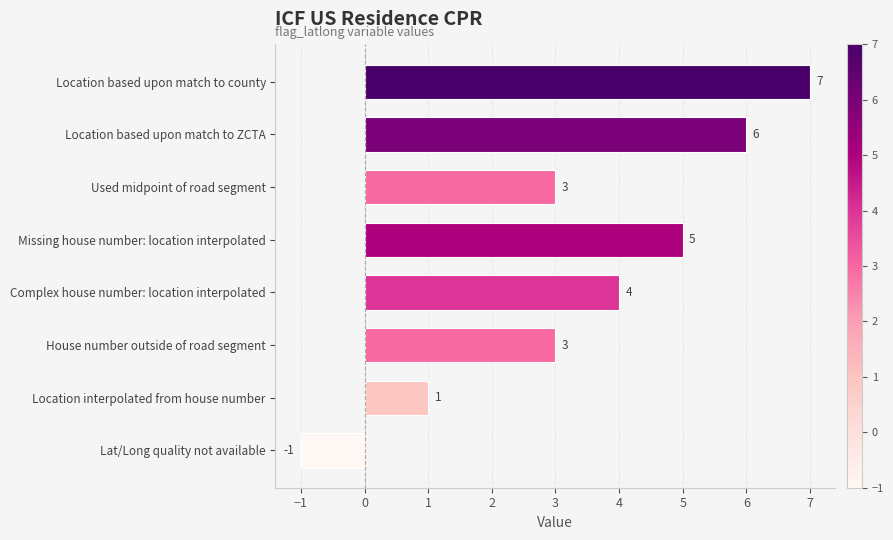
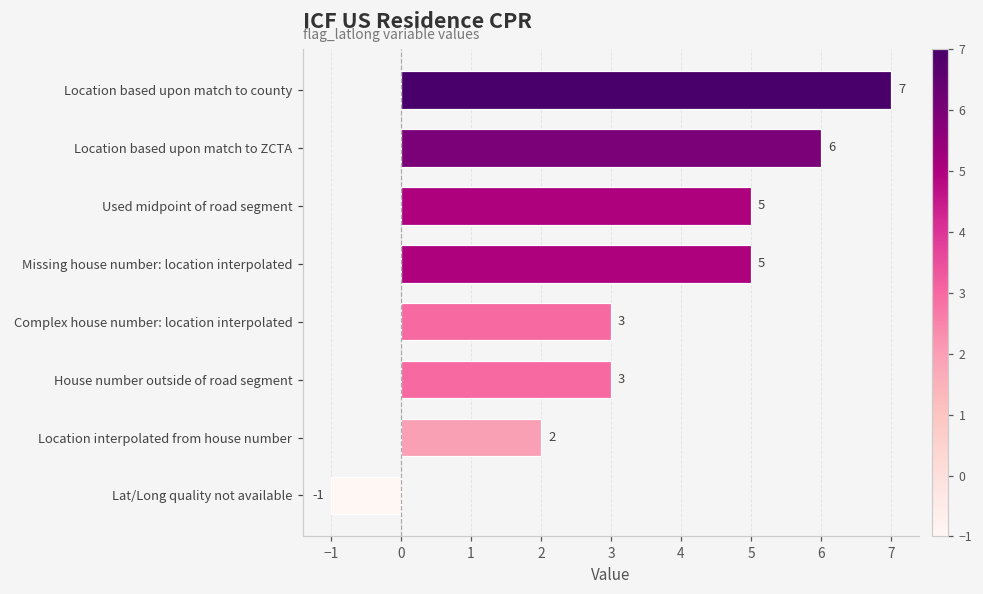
  {
    "Location based upon match to county": 7,
    "Location based upon match to ZCTA": 6,
-   "Used midpoint of road segment": 3,
+   "Used midpoint of road segment": 5,
    "Missing house number: location interpolated": 5,
-   "Complex house number: location interpolated": 4,
+   "Complex house number: location interpolated": 3,
    "House number outside of road segment": 3,
-   "Location interpolated from house number": 1,
+   "Location interpolated from house number": 2,
    "Lat/Long quality not available": -1
  }
